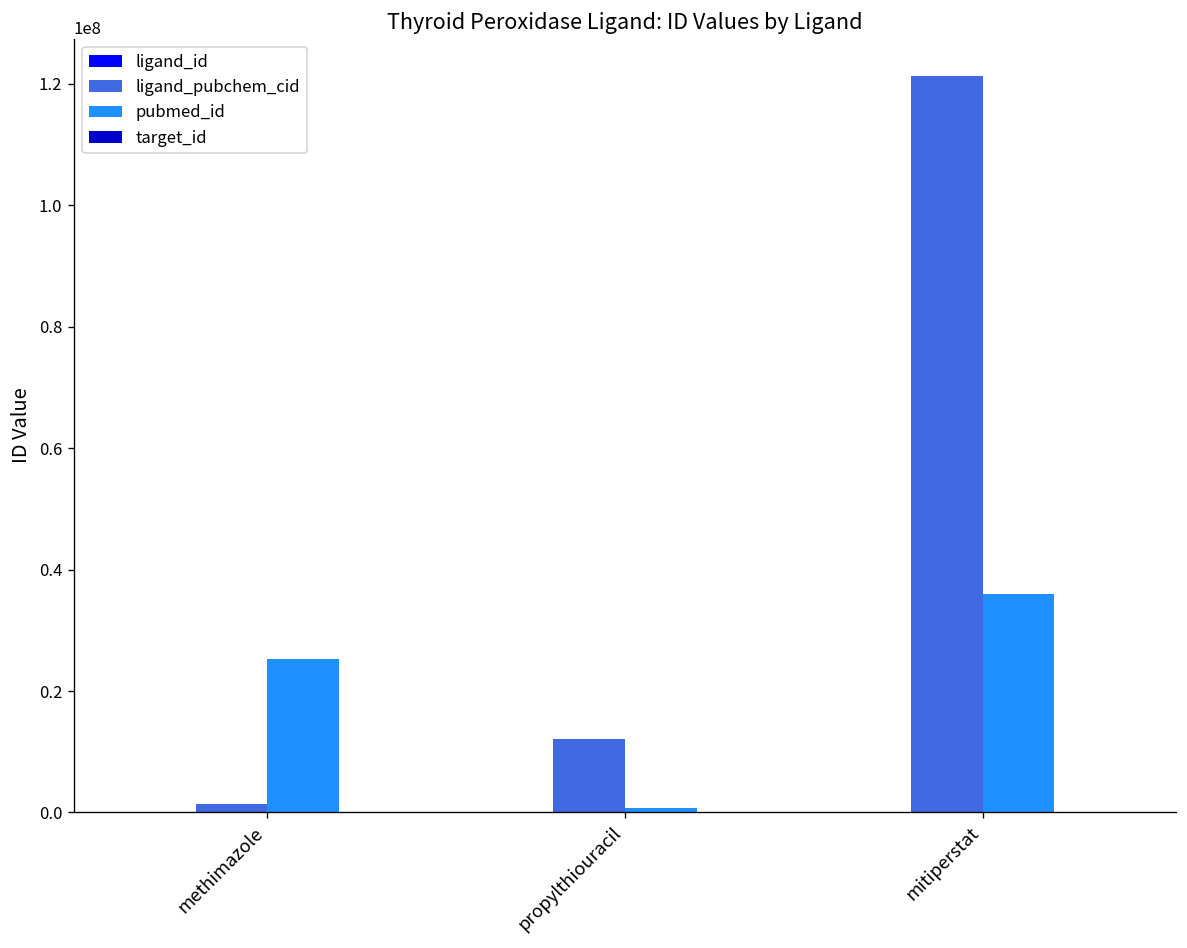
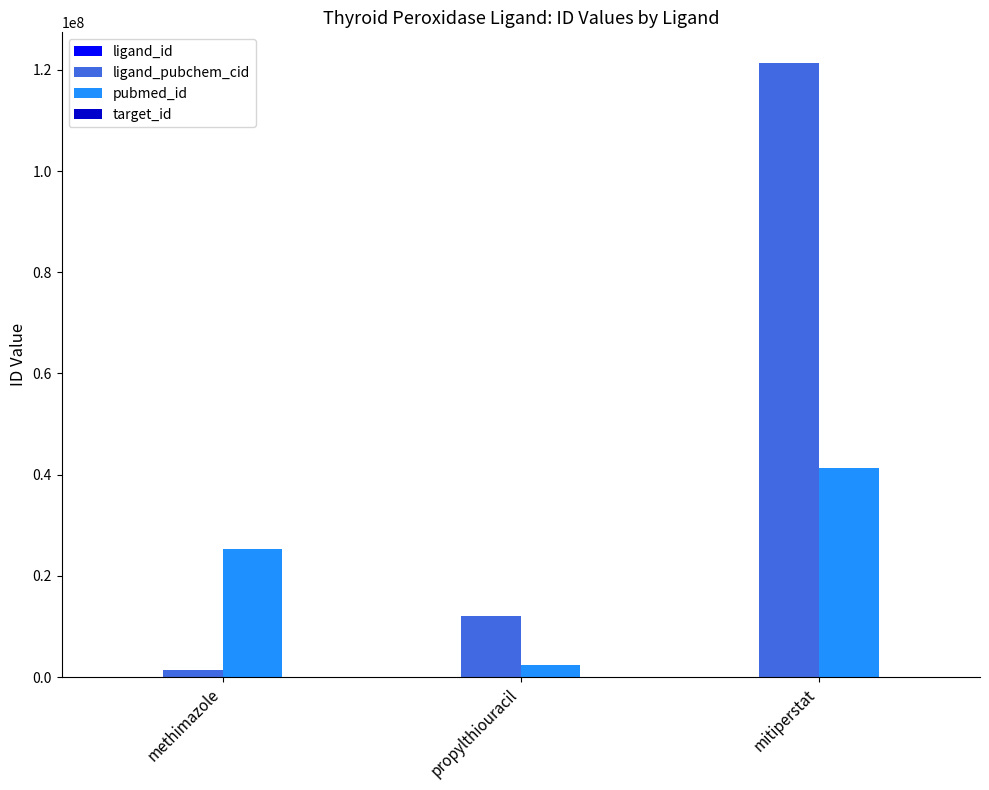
  {
    "ligand_pubchem_cid": {
      "methimazole": 1000000,
      "propylthiouracil": 12000000,
      "mitiperstat": 121000000
    },
    "pubmed_id": {
      "methimazole": 25000000,
-     "propylthiouracil": 1000000,
-     "mitiperstat": 36000000
+     "propylthiouracil": 2000000,
+     "mitiperstat": 41000000
    }
  }
